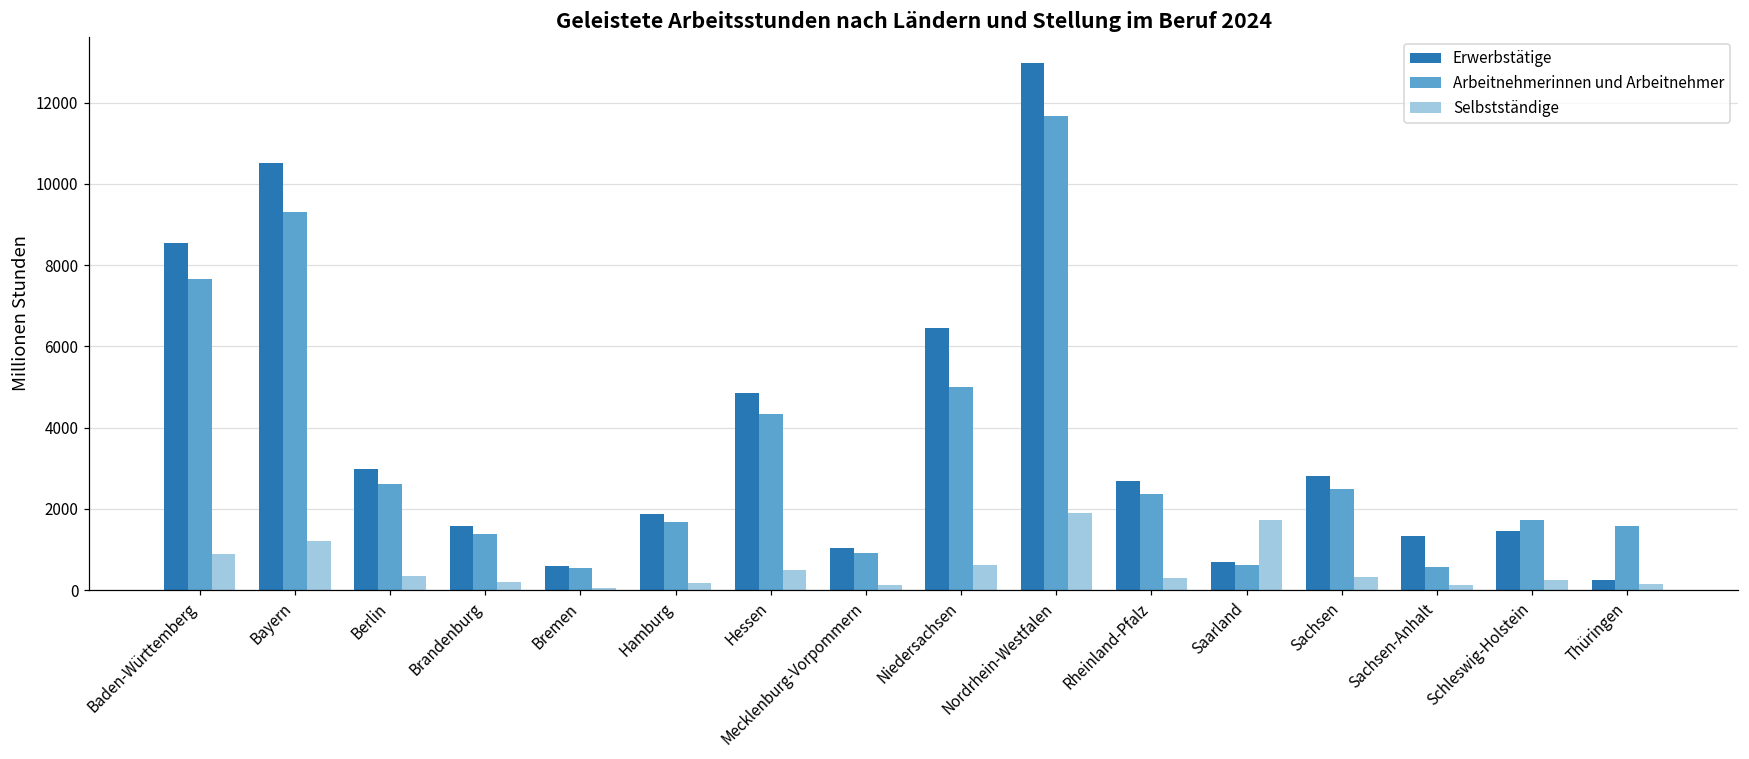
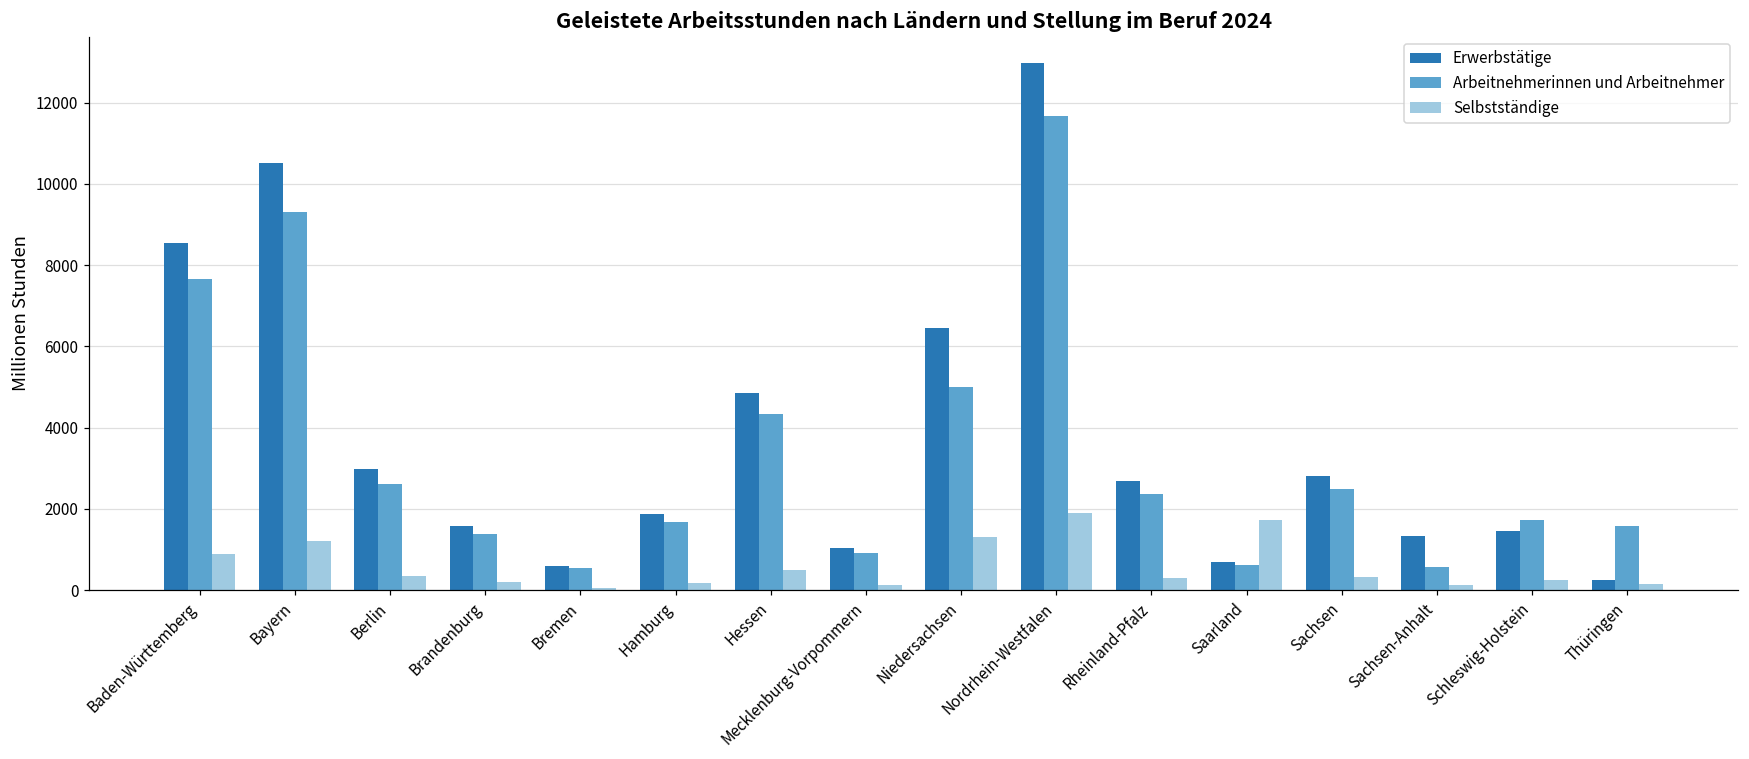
  {
    "Erwerbstätige": {
      "Baden-Württemberg": 8500,
      "Bayern": 10500,
      "Berlin": 3000,
      "Brandenburg": 1600,
      "Bremen": 600,
      "Hamburg": 1900,
      "Hessen": 4900,
      "Mecklenburg-Vorpommern": 1000,
      "Niedersachsen": 6500,
      "Nordrhein-Westfalen": 13000,
      "Rheinland-Pfalz": 2700,
      "Saarland": 700,
      "Sachsen": 2800,
      "Sachsen-Anhalt": 1300,
      "Schleswig-Holstein": 1500,
      "Thüringen": 300
    },
    "Arbeitnehmerinnen und Arbeitnehmer": {
      "Baden-Württemberg": 7700,
      "Bayern": 9300,
      "Berlin": 2600,
      "Brandenburg": 1400,
      "Bremen": 500,
      "Hamburg": 1700,
      "Hessen": 4300,
      "Mecklenburg-Vorpommern": 900,
      "Niedersachsen": 5000,
      "Nordrhein-Westfalen": 11700,
      "Rheinland-Pfalz": 2400,
      "Saarland": 600,
      "Sachsen": 2500,
      "Sachsen-Anhalt": 600,
      "Schleswig-Holstein": 1700,
      "Thüringen": 1600
    },
    "Selbstständige": {
      "Baden-Württemberg": 900,
      "Bayern": 1200,
      "Berlin": 400,
      "Brandenburg": 200,
      "Hamburg": 200,
      "Hessen": 500,
      "Mecklenburg-Vorpommern": 100,
-     "Niedersachsen": 600,
+     "Niedersachsen": 1300,
      "Nordrhein-Westfalen": 1900,
      "Rheinland-Pfalz": 300,
      "Saarland": 1700,
      "Sachsen": 300,
      "Sachsen-Anhalt": 100,
      "Schleswig-Holstein": 300,
      "Thüringen": 200
    }
  }
